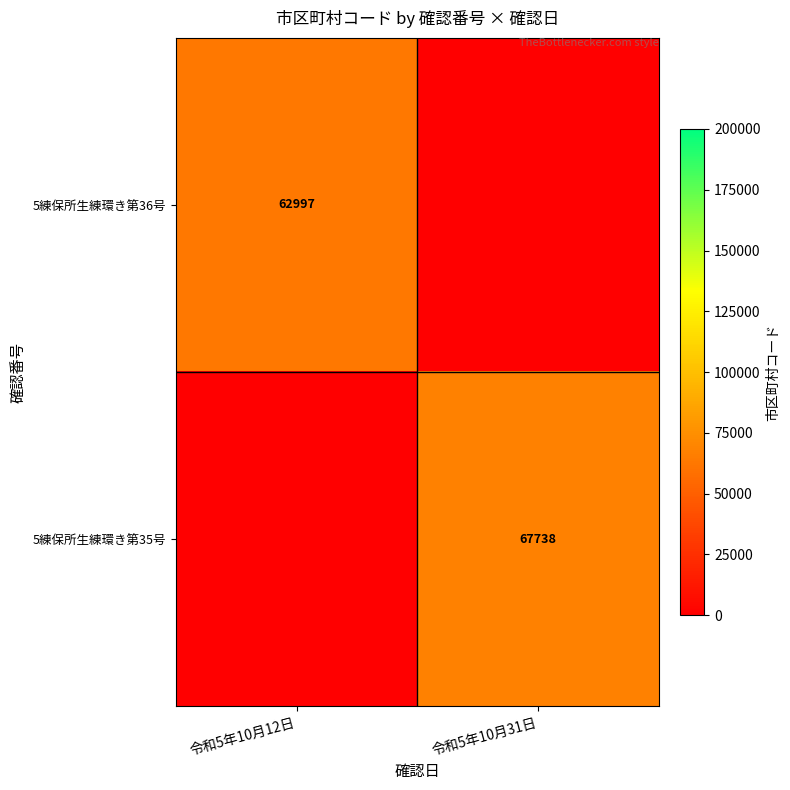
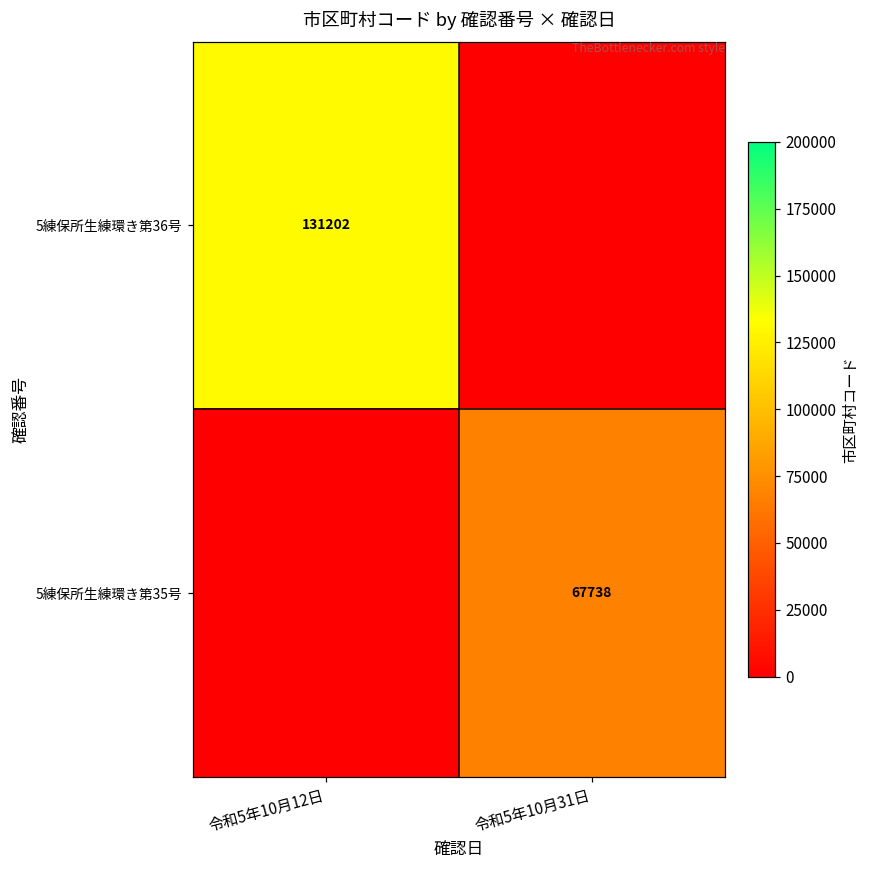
  {
    "5練保所生練環き第36号": {
-     "令和5年10月12日": 62997
+     "令和5年10月12日": 131202
    },
    "5練保所生練環き第35号": {
      "令和5年10月31日": 67738
    }
  }
